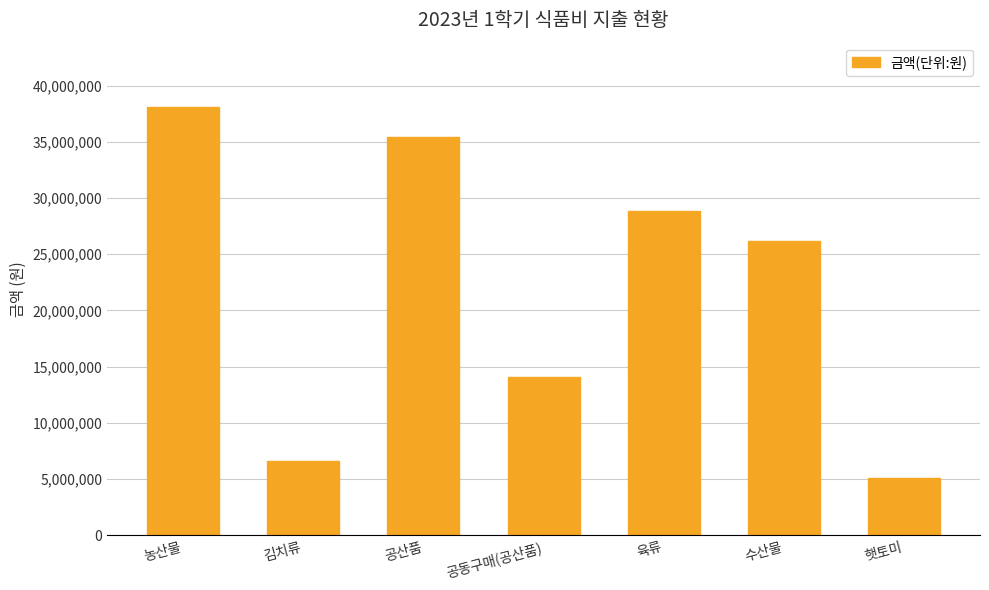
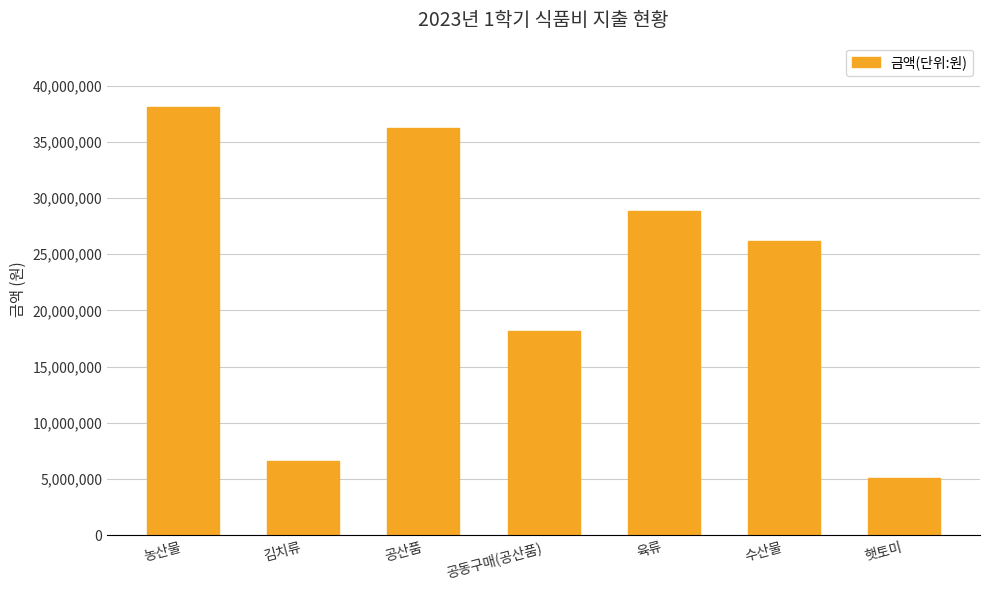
  {
    "농산물": "38,100,000",
    "김치류": "6,600,000",
-   "공산품": "35,400,000",
-   "공동구매(공산품)": "14,100,000",
+   "공산품": "36,300,000",
+   "공동구매(공산품)": "18,100,000",
    "육류": "28,900,000",
    "수산물": "26,200,000",
    "햇토미": "5,100,000"
  }
